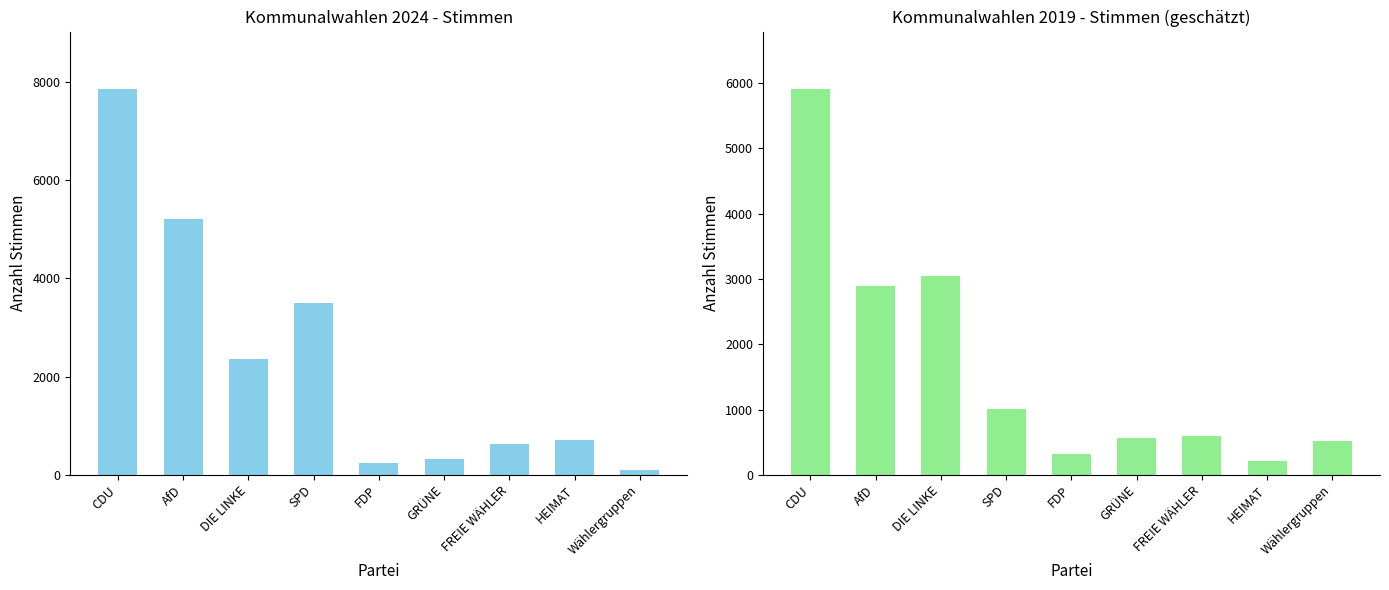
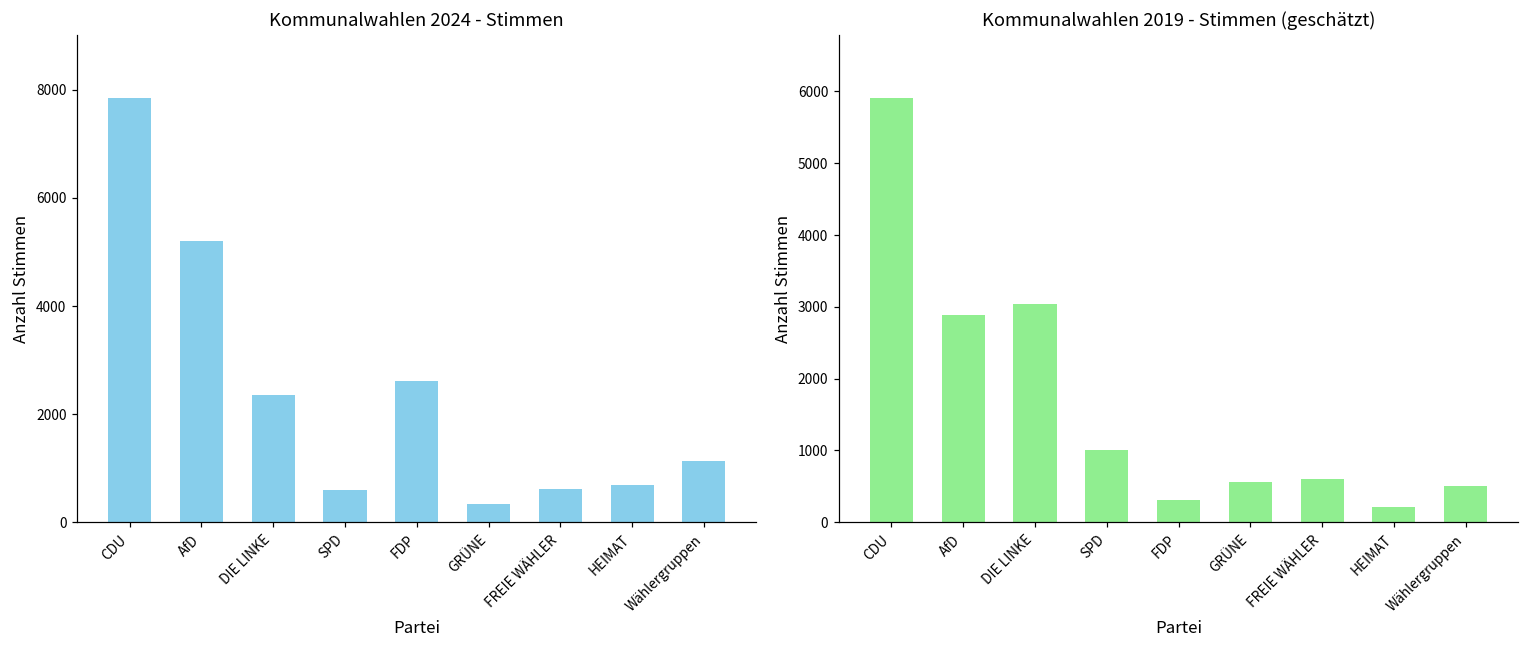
  {
    "Kommunalwahlen 2024 - Stimmen": {
      "CDU": 7800,
      "AfD": 5200,
      "DIE LINKE": 2400,
-     "SPD": 3500,
-     "FDP": 200,
+     "SPD": 600,
+     "FDP": 2600,
      "GRÜNE": 300,
      "FREIE WÄHLER": 600,
      "HEIMAT": 700,
-     "Wählergruppen": 100
+     "Wählergruppen": 1100
    },
    "Kommunalwahlen 2019 - Stimmen (geschätzt)": {
      "CDU": 5900,
      "AfD": 2900,
      "DIE LINKE": 3000,
      "SPD": 1000,
      "FDP": 300,
      "GRÜNE": 600,
      "FREIE WÄHLER": 600,
      "HEIMAT": 200,
      "Wählergruppen": 500
    }
  }
